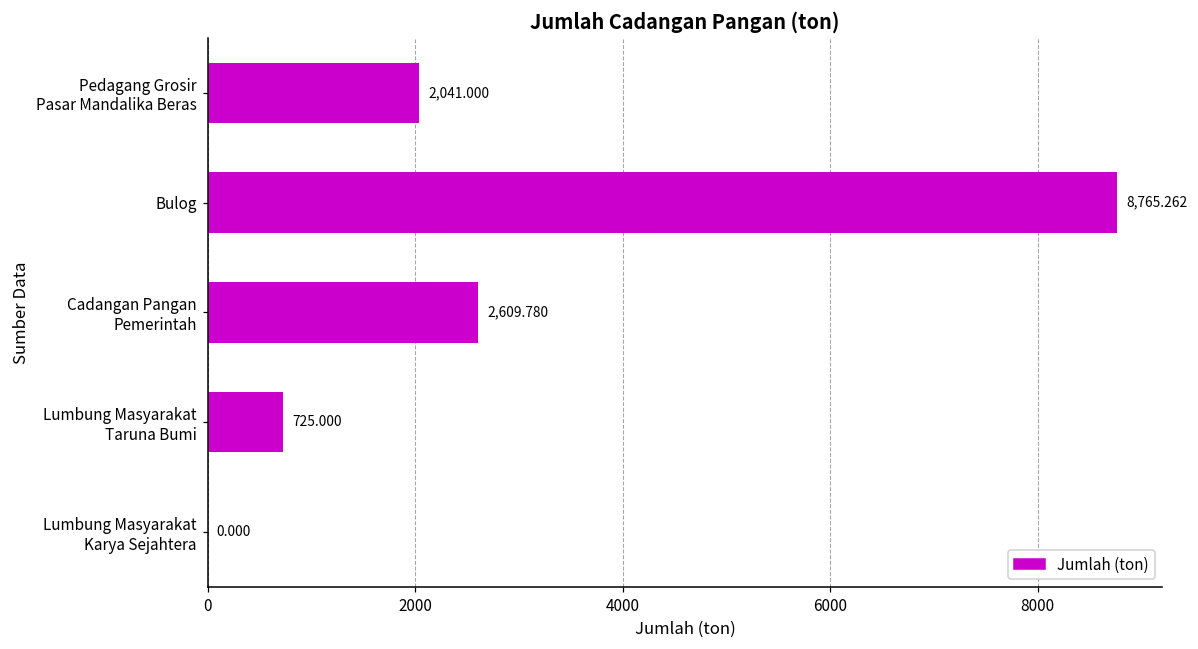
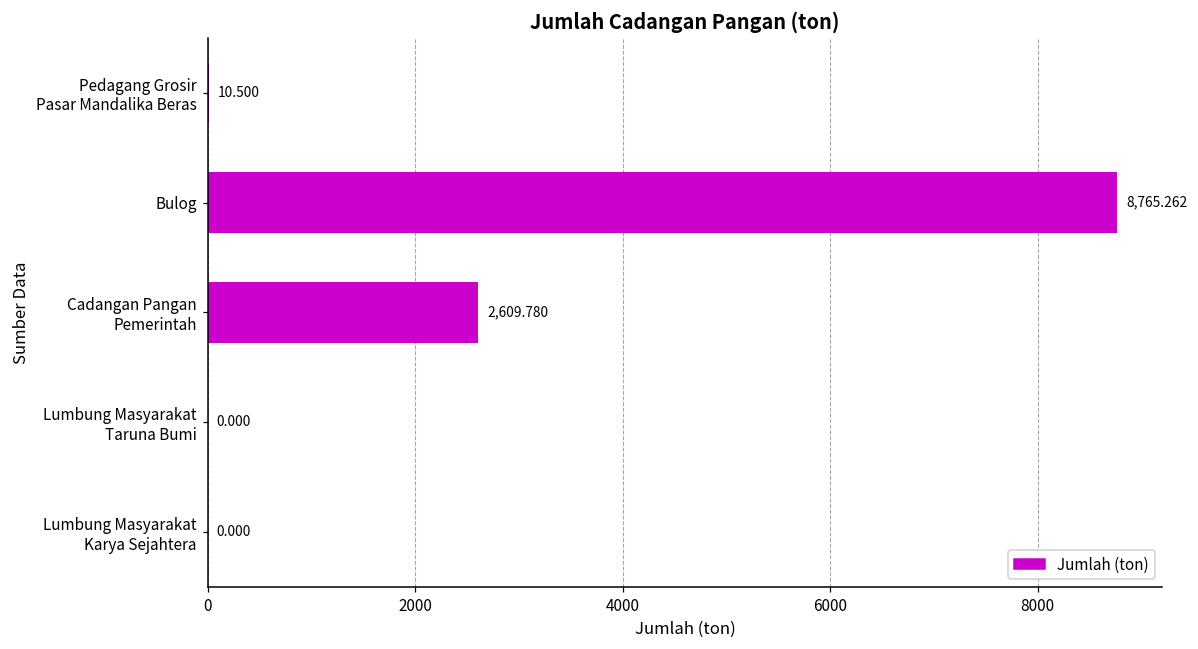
  {
-   "Pedagang Grosir Pasar Mandalika Beras": "2,041.000",
+   "Pedagang Grosir Pasar Mandalika Beras": "10.500",
    "Bulog": "8,765.262",
    "Cadangan Pangan Pemerintah": "2,609.780",
-   "Lumbung Masyarakat Taruna Bumi": "725.000",
+   "Lumbung Masyarakat Taruna Bumi": "0.000",
    "Lumbung Masyarakat Karya Sejahtera": "0.000"
  }
